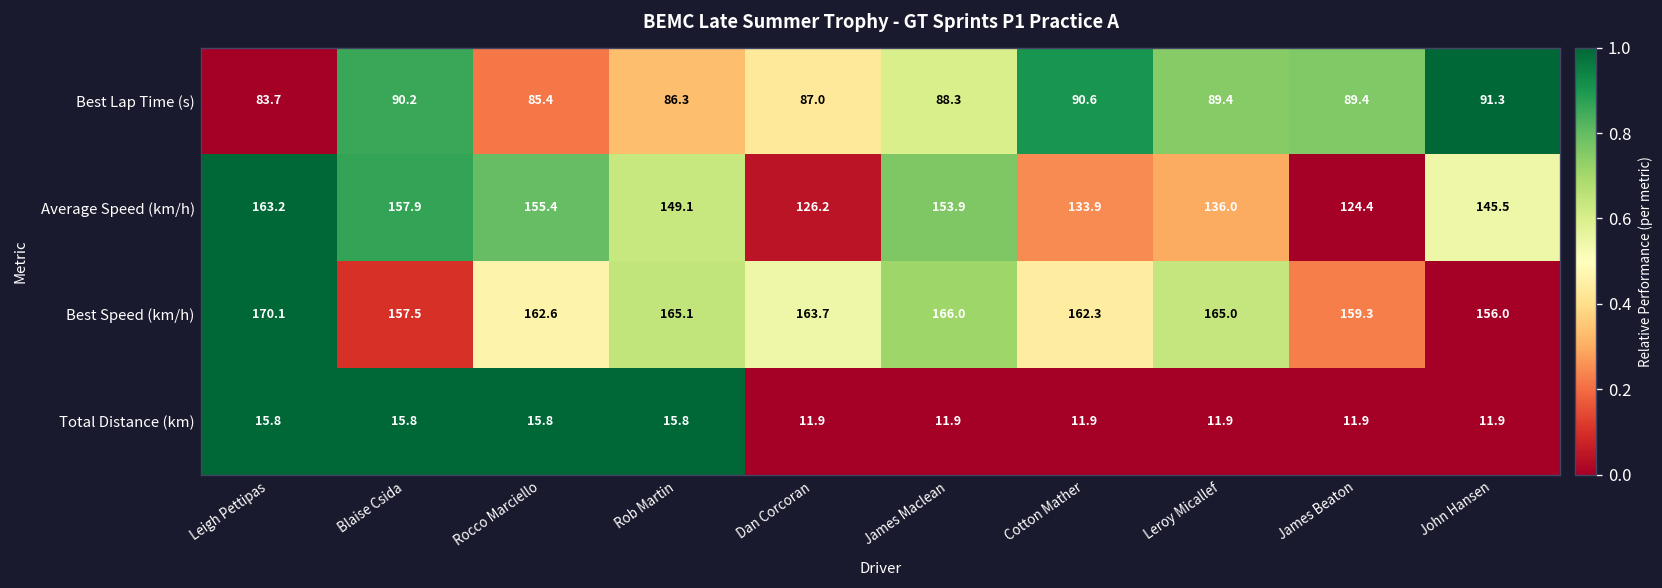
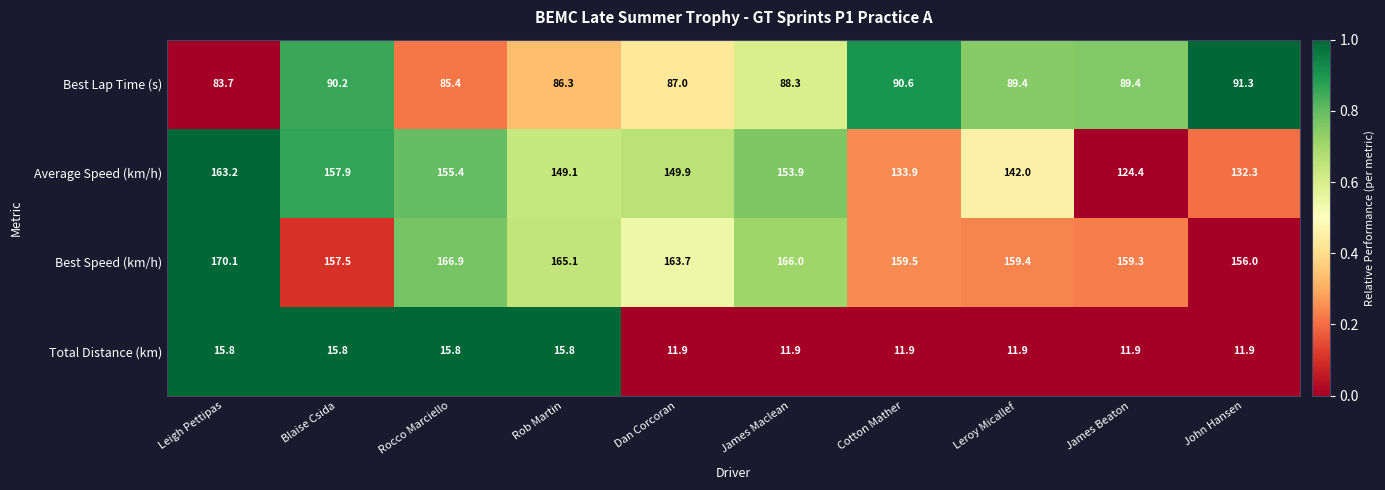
  {
    "Best Lap Time (s)": {
      "Leigh Pettipas": 83.7,
      "Blaise Csida": 90.2,
      "Rocco Marciello": 85.4,
      "Rob Martin": 86.3,
      "Dan Corcoran": 87.0,
      "James Maclean": 88.3,
      "Cotton Mather": 90.6,
      "Leroy Micallef": 89.4,
      "James Beaton": 89.4,
      "John Hansen": 91.3
    },
    "Average Speed (km/h)": {
      "Leigh Pettipas": 163.2,
      "Blaise Csida": 157.9,
      "Rocco Marciello": 155.4,
      "Rob Martin": 149.1,
-     "Dan Corcoran": 126.2,
+     "Dan Corcoran": 149.9,
      "James Maclean": 153.9,
      "Cotton Mather": 133.9,
-     "Leroy Micallef": 136.0,
+     "Leroy Micallef": 142.0,
      "James Beaton": 124.4,
-     "John Hansen": 145.5
+     "John Hansen": 132.3
    },
    "Best Speed (km/h)": {
      "Leigh Pettipas": 170.1,
      "Blaise Csida": 157.5,
-     "Rocco Marciello": 162.6,
+     "Rocco Marciello": 166.9,
      "Rob Martin": 165.1,
      "Dan Corcoran": 163.7,
      "James Maclean": 166.0,
-     "Cotton Mather": 162.3,
-     "Leroy Micallef": 165.0,
+     "Cotton Mather": 159.5,
+     "Leroy Micallef": 159.4,
      "James Beaton": 159.3,
      "John Hansen": 156.0
    },
    "Total Distance (km)": {
      "Leigh Pettipas": 15.8,
      "Blaise Csida": 15.8,
      "Rocco Marciello": 15.8,
      "Rob Martin": 15.8,
      "Dan Corcoran": 11.9,
      "James Maclean": 11.9,
      "Cotton Mather": 11.9,
      "Leroy Micallef": 11.9,
      "James Beaton": 11.9,
      "John Hansen": 11.9
    }
  }
